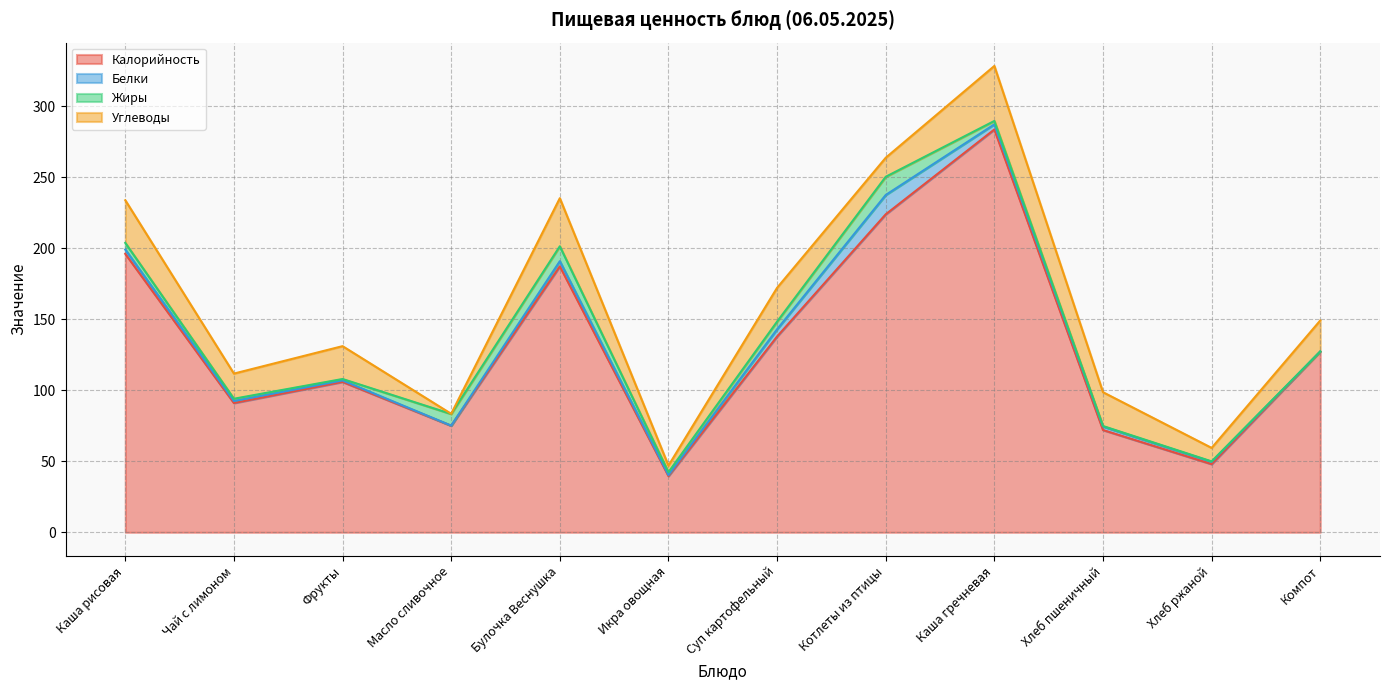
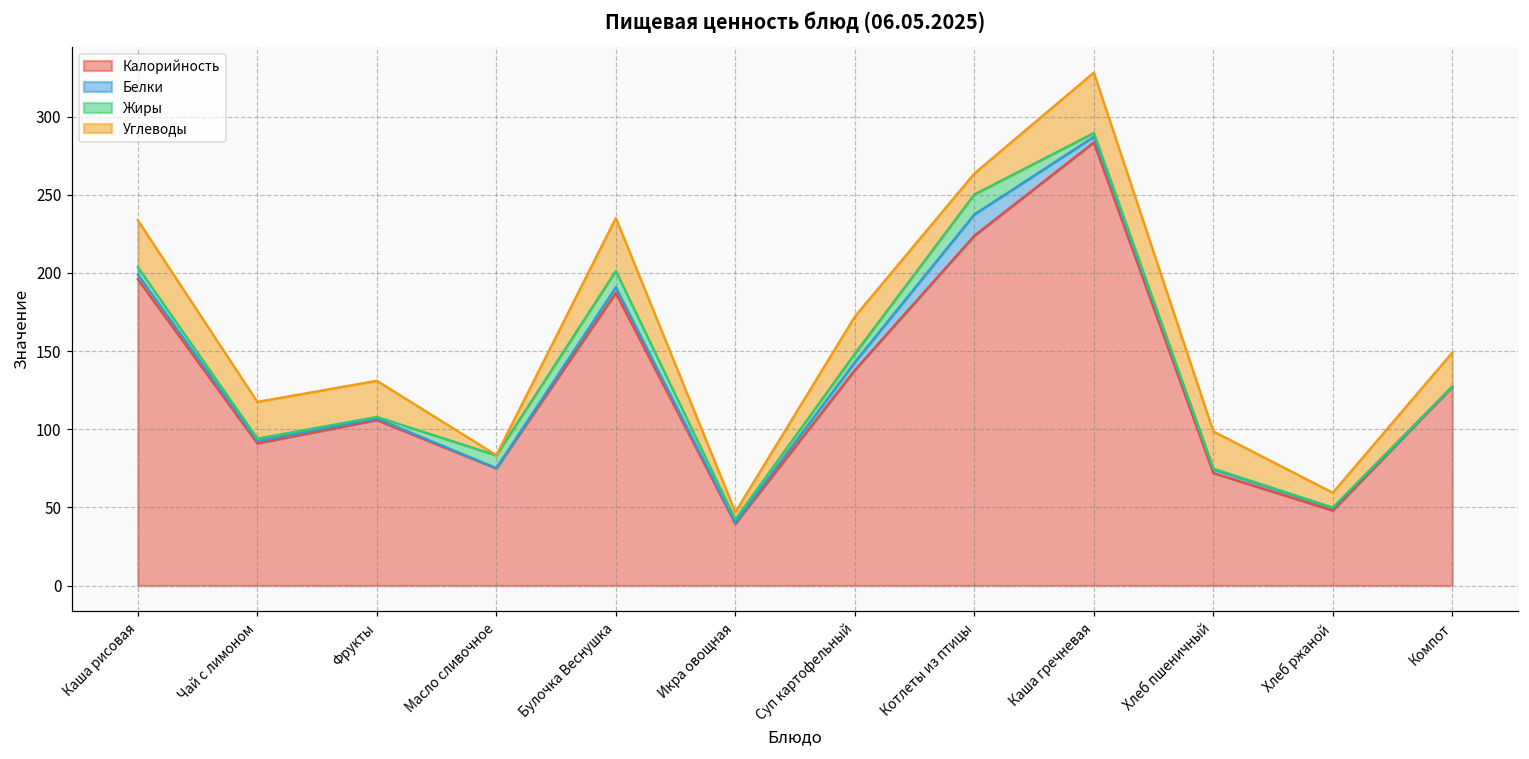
  {
    "Калорийность": {
      "Каша рисовая": 196,
      "Булочка Веснушка": 187,
      "Суп картофельный": 138,
      "Котлеты из птицы": 224,
      "Каша гречневая": 284,
      "Хлеб пшеничный": 72
    },
    "Белки": {
      "Каша рисовая": 3,
      "Булочка Веснушка": 4,
      "Суп картофельный": 5,
      "Котлеты из птицы": 14,
      "Каша гречневая": 4
    },
    "Жиры": {
      "Каша рисовая": 5,
      "Булочка Веснушка": 11,
      "Икра овощная": 2,
      "Суп картофельный": 5,
      "Котлеты из птицы": 13,
      "Каша гречневая": 2
    },
    "Углеводы": {
      "Каша рисовая": 30,
-     "Чай с лимоном": 18,
+     "Чай с лимоном": 24,
      "Фрукты": 23,
      "Булочка Веснушка": 34,
      "Икра овощная": 5,
      "Суп картофельный": 24,
      "Котлеты из птицы": 13,
      "Каша гречневая": 39,
      "Хлеб пшеничный": 24,
      "Хлеб ржаной": 10,
      "Компот": 22
    }
  }
